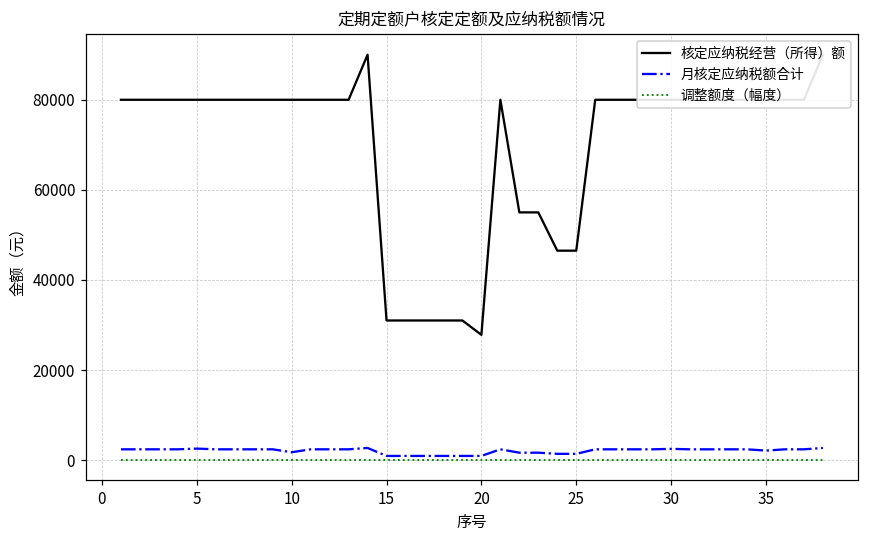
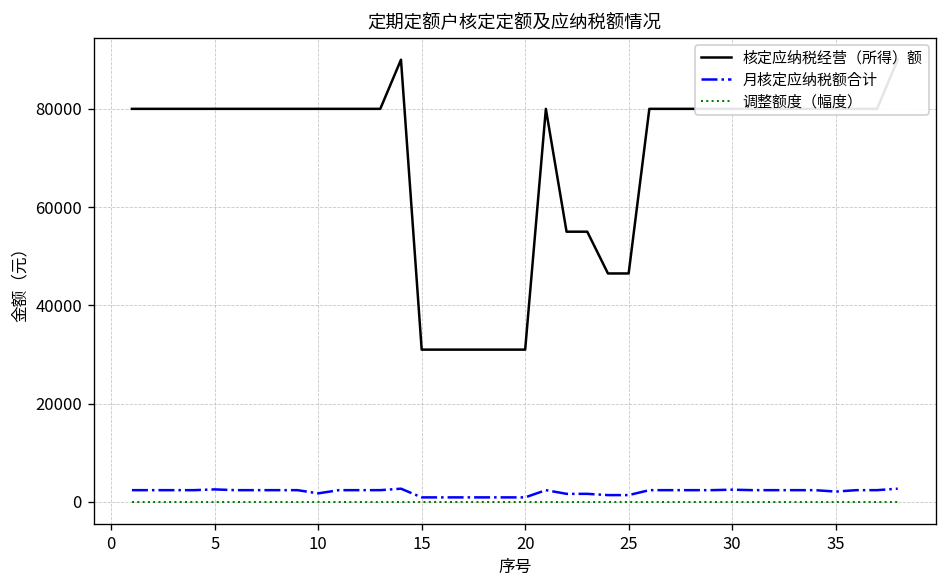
  {
    "核定应纳税经营（所得）额": {
      "5": 80000,
      "10": 80000,
      "15": 31000,
-     "20": 28000,
+     "20": 31000,
      "25": 47000
    },
    "月核定应纳税额合计": {
      "5": 3000,
      "10": 2000,
      "15": 1000,
      "20": 1000,
      "25": 1000,
      "30": 2000,
      "35": 2000
    },
    "调整额度（幅度）": {
      "5": 0,
      "10": 0,
      "15": 0,
      "20": 0,
      "25": 0,
      "30": 0,
      "35": 0
    }
  }
